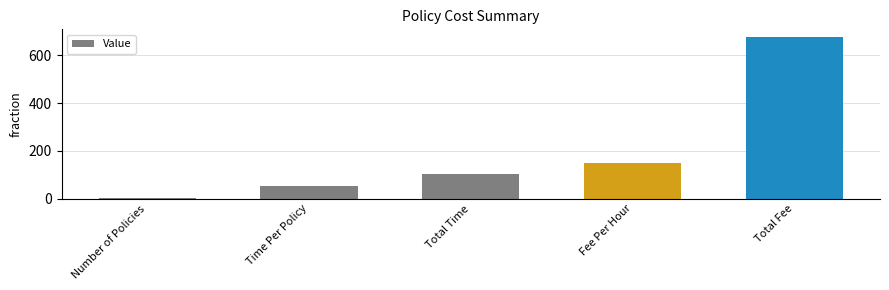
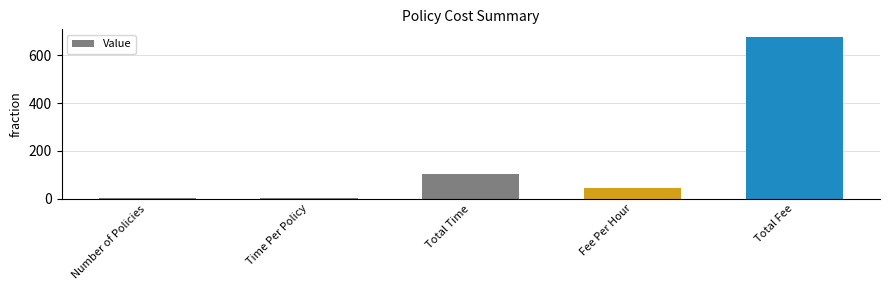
  {
-   "Time Per Policy": 50,
+   "Time Per Policy": 0,
    "Total Time": 100,
-   "Fee Per Hour": 150,
+   "Fee Per Hour": 40,
    "Total Fee": 680
  }
